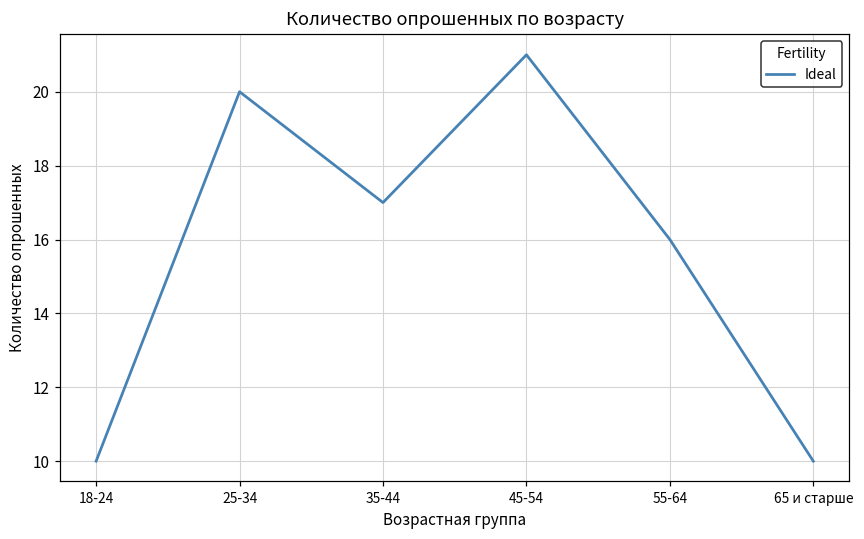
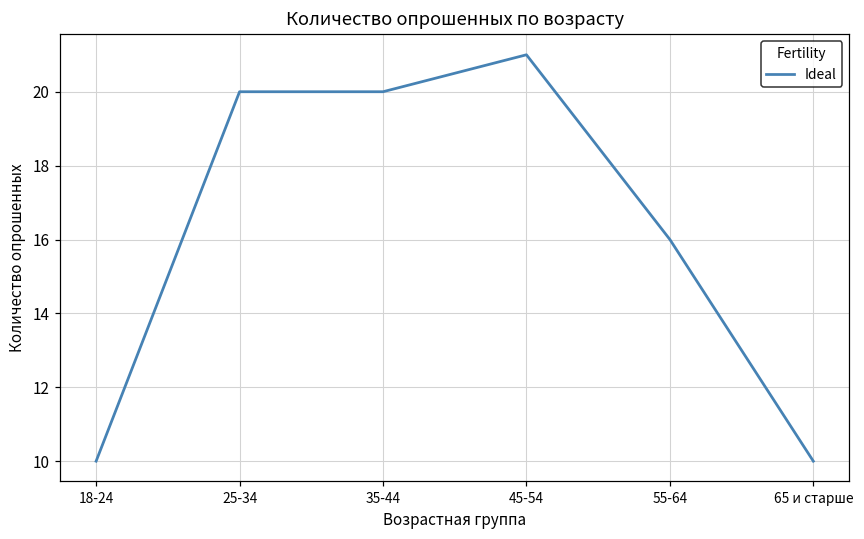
  {
    "18-24": 10,
    "25-34": 20,
-   "35-44": 17,
+   "35-44": 20,
    "45-54": 21,
    "55-64": 16,
    "65 и старше": 10
  }
